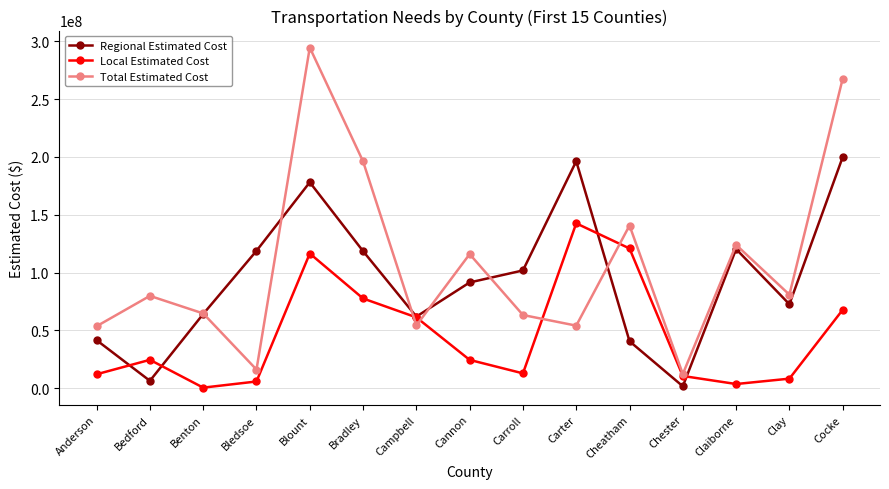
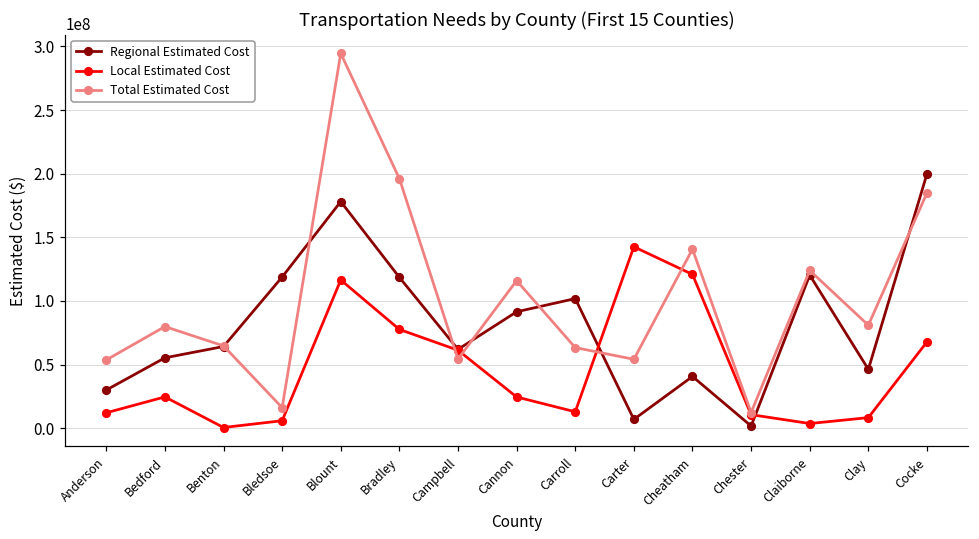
  {
    "Regional Estimated Cost": {
-     "Anderson": 42000000,
-     "Bedford": 6000000,
+     "Anderson": 30000000,
+     "Bedford": 55000000,
      "Bledsoe": 119000000,
      "Blount": 178000000,
      "Bradley": 118000000,
      "Cannon": 91000000,
      "Carroll": 102000000,
-     "Carter": 196000000,
+     "Carter": 7000000,
      "Cheatham": 41000000,
      "Chester": 2000000,
      "Claiborne": 120000000,
-     "Clay": 73000000,
+     "Clay": 46000000,
      "Cocke": 200000000
    },
    "Local Estimated Cost": {
      "Anderson": 12000000,
      "Bedford": 25000000,
      "Benton": 1000000,
      "Bledsoe": 6000000,
      "Blount": 116000000,
      "Bradley": 78000000,
      "Cannon": 24000000,
      "Carroll": 13000000,
      "Carter": 143000000,
      "Cheatham": 121000000,
      "Claiborne": 4000000,
      "Clay": 8000000,
      "Cocke": 68000000
    },
    "Total Estimated Cost": {
      "Anderson": 54000000,
      "Bedford": 80000000,
      "Bledsoe": 16000000,
      "Blount": 294000000,
      "Bradley": 196000000,
      "Campbell": 54000000,
      "Cannon": 116000000,
      "Carroll": 63000000,
      "Carter": 54000000,
      "Cheatham": 141000000,
      "Claiborne": 124000000,
      "Clay": 81000000,
-     "Cocke": 268000000
+     "Cocke": 185000000
    }
  }
